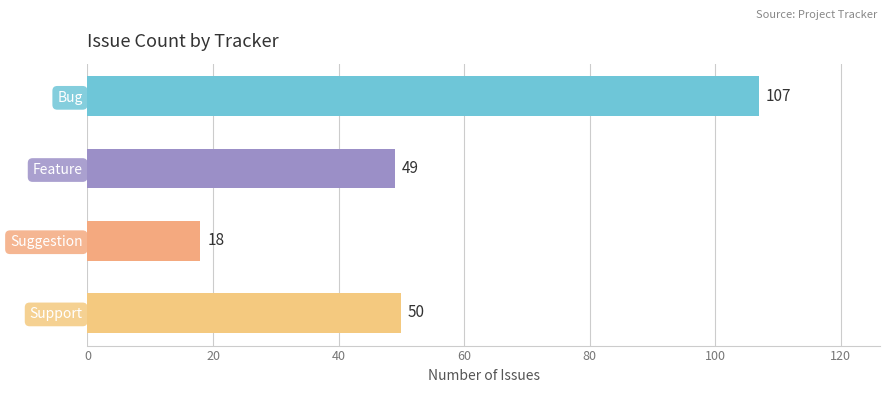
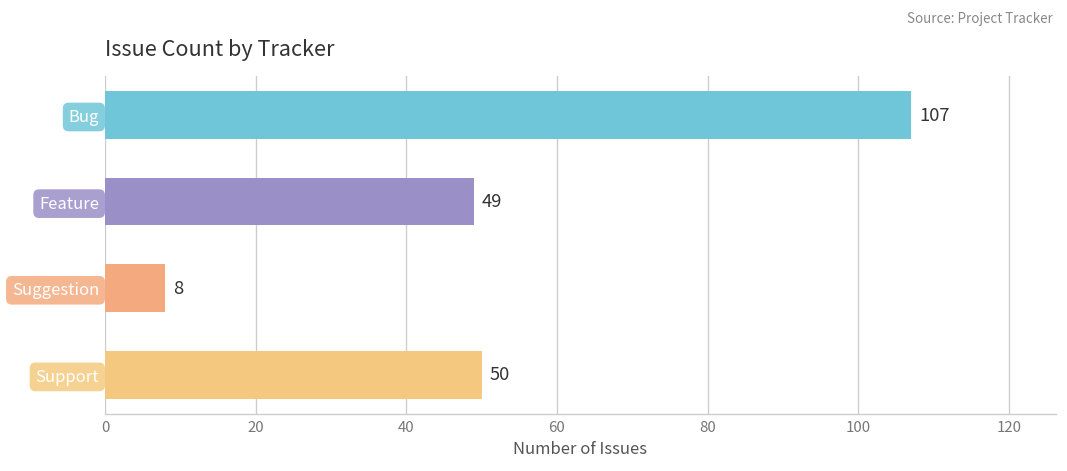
  {
    "Bug": 107,
    "Feature": 49,
-   "Suggestion": 18,
+   "Suggestion": 8,
    "Support": 50
  }
